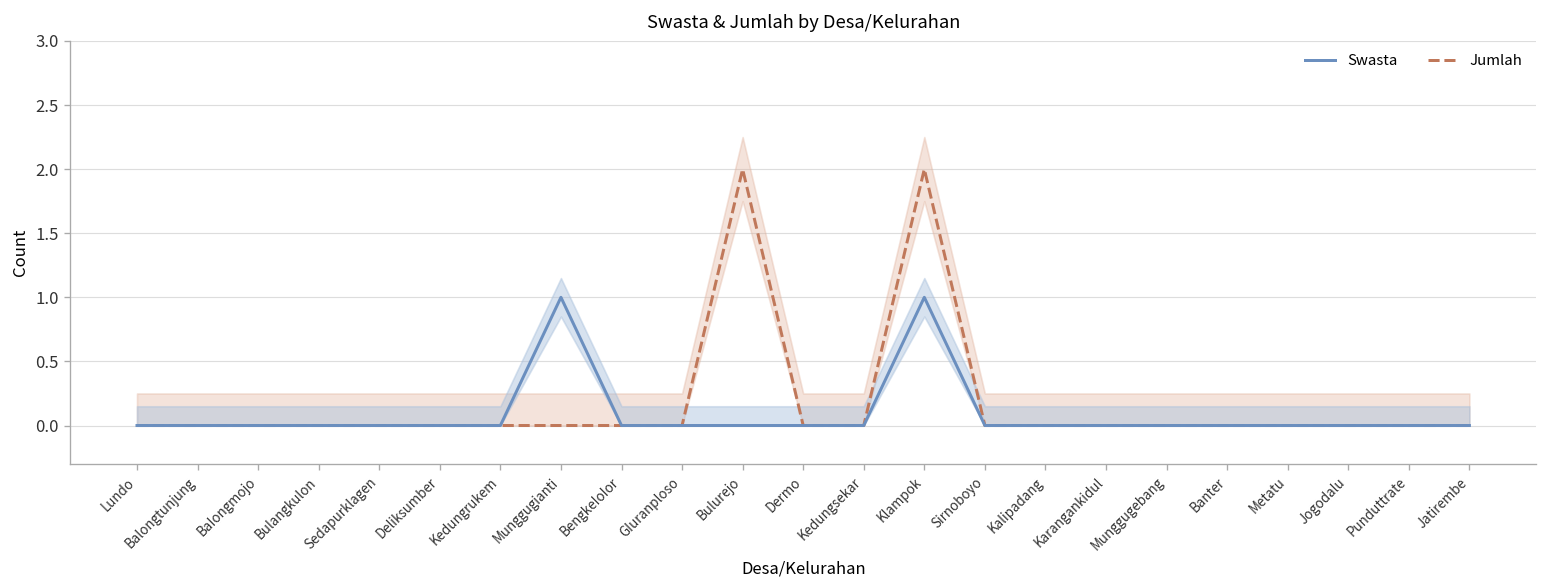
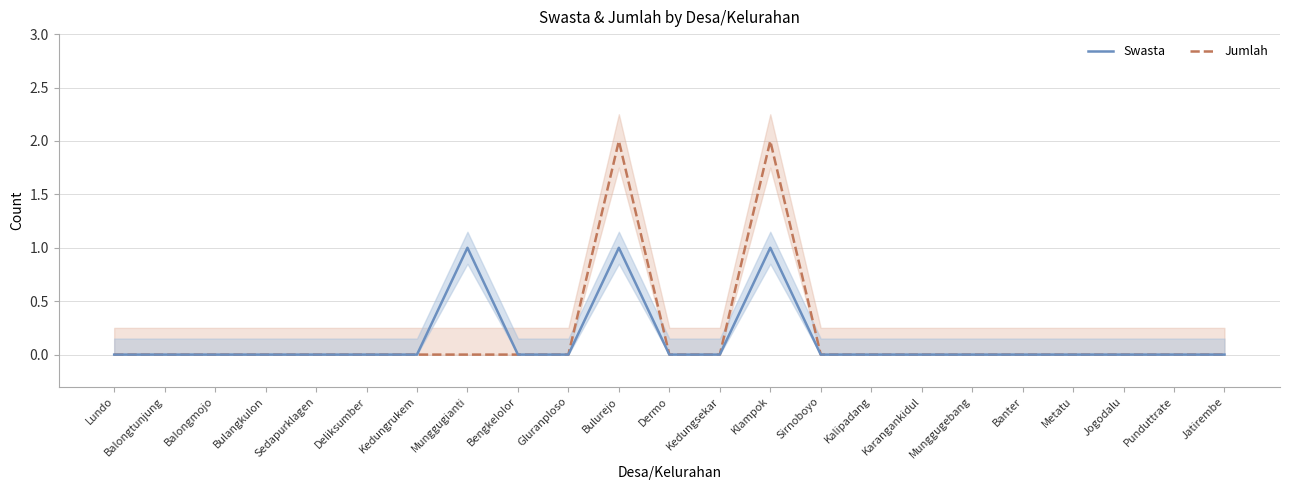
  {
    "Swasta": {
      "Munggugianti": 1,
-     "Bulurejo": 0,
+     "Bulurejo": 1,
      "Klampok": 1
    },
    "Jumlah": {
      "Munggugianti": 0,
      "Bulurejo": 2,
      "Klampok": 2
    }
  }
